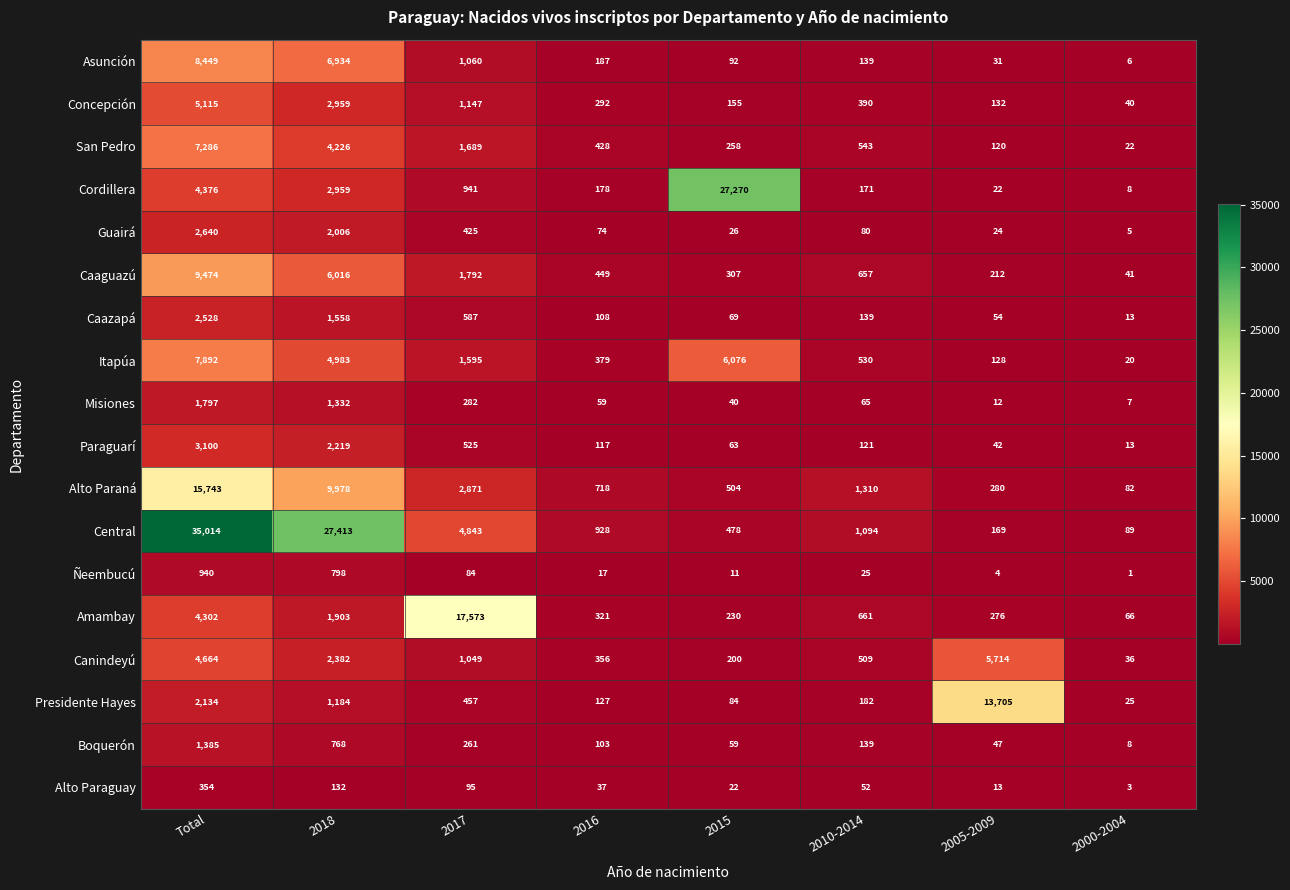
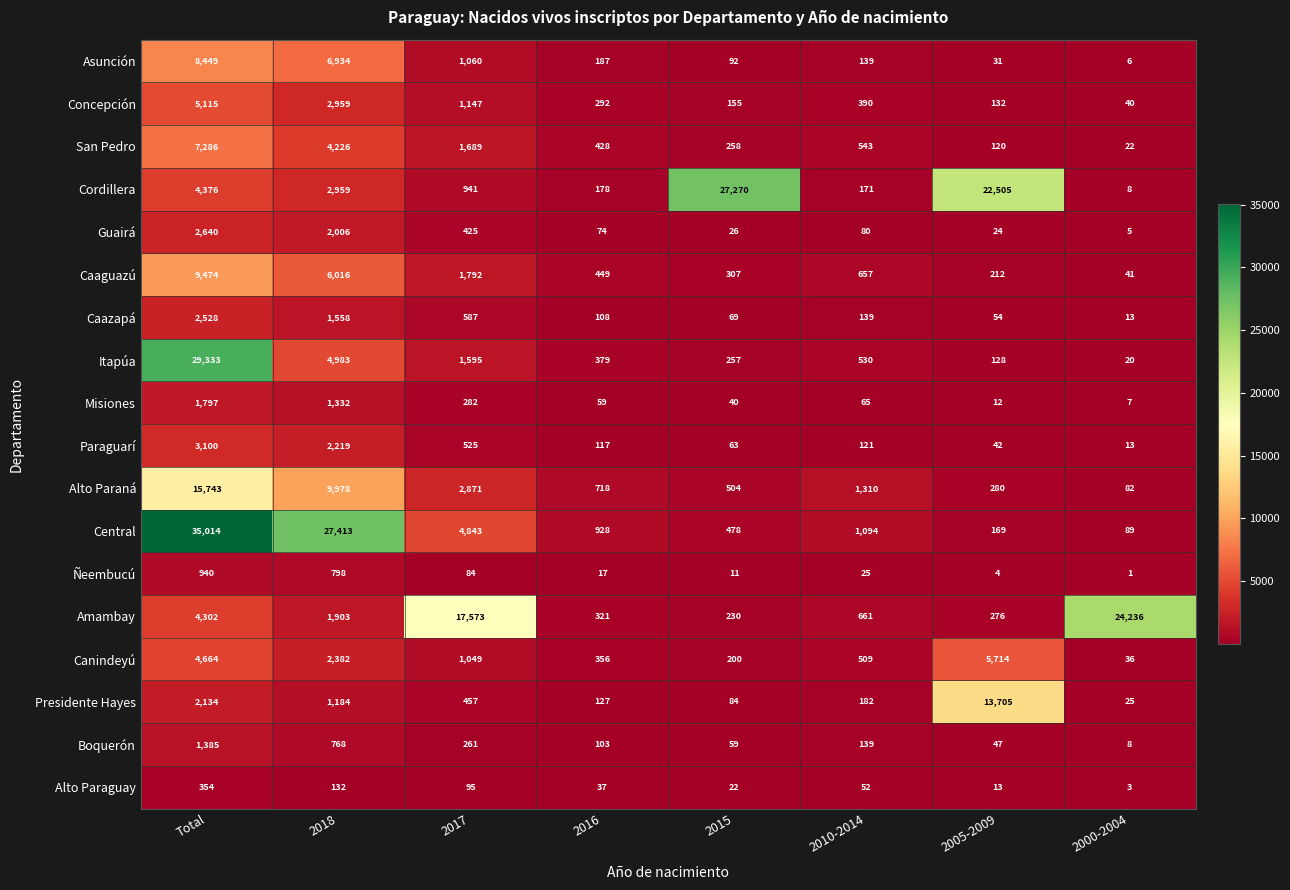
  {
    "Asunción": {
      "Total": "8,449",
      "2018": "6,934",
      "2017": "1,060",
      "2016": "187",
      "2015": "92",
      "2010-2014": "139",
      "2005-2009": "31",
      "2000-2004": "6"
    },
    "Concepción": {
      "Total": "5,115",
      "2018": "2,959",
      "2017": "1,147",
      "2016": "292",
      "2015": "155",
      "2010-2014": "390",
      "2005-2009": "132",
      "2000-2004": "40"
    },
    "San Pedro": {
      "Total": "7,286",
      "2018": "4,226",
      "2017": "1,689",
      "2016": "428",
      "2015": "258",
      "2010-2014": "543",
      "2005-2009": "120",
      "2000-2004": "22"
    },
    "Cordillera": {
      "Total": "4,376",
      "2018": "2,959",
      "2017": "941",
      "2016": "178",
      "2015": "27,270",
      "2010-2014": "171",
-     "2005-2009": "22",
+     "2005-2009": "22,505",
      "2000-2004": "8"
    },
    "Guairá": {
      "Total": "2,640",
      "2018": "2,006",
      "2017": "425",
      "2016": "74",
      "2015": "26",
      "2010-2014": "80",
      "2005-2009": "24",
      "2000-2004": "5"
    },
    "Caaguazú": {
      "Total": "9,474",
      "2018": "6,016",
      "2017": "1,792",
      "2016": "449",
      "2015": "307",
      "2010-2014": "657",
      "2005-2009": "212",
      "2000-2004": "41"
    },
    "Caazapá": {
      "Total": "2,528",
      "2018": "1,558",
      "2017": "587",
      "2016": "108",
      "2015": "69",
      "2010-2014": "139",
      "2005-2009": "54",
      "2000-2004": "13"
    },
    "Itapúa": {
-     "Total": "7,892",
+     "Total": "29,333",
      "2018": "4,983",
      "2017": "1,595",
      "2016": "379",
-     "2015": "6,076",
+     "2015": "257",
      "2010-2014": "530",
      "2005-2009": "128",
      "2000-2004": "20"
    },
    "Misiones": {
      "Total": "1,797",
      "2018": "1,332",
      "2017": "282",
      "2016": "59",
      "2015": "40",
      "2010-2014": "65",
      "2005-2009": "12",
      "2000-2004": "7"
    },
    "Paraguarí": {
      "Total": "3,100",
      "2018": "2,219",
      "2017": "525",
      "2016": "117",
      "2015": "63",
      "2010-2014": "121",
      "2005-2009": "42",
      "2000-2004": "13"
    },
    "Alto Paraná": {
      "Total": "15,743",
      "2018": "9,978",
      "2017": "2,871",
      "2016": "718",
      "2015": "504",
      "2010-2014": "1,310",
      "2005-2009": "280",
      "2000-2004": "82"
    },
    "Central": {
      "Total": "35,014",
      "2018": "27,413",
      "2017": "4,843",
      "2016": "928",
      "2015": "478",
      "2010-2014": "1,094",
      "2005-2009": "169",
      "2000-2004": "89"
    },
    "Ñeembucú": {
      "Total": "940",
      "2018": "798",
      "2017": "84",
      "2016": "17",
      "2015": "11",
      "2010-2014": "25",
      "2005-2009": "4",
      "2000-2004": "1"
    },
    "Amambay": {
      "Total": "4,302",
      "2018": "1,903",
      "2017": "17,573",
      "2016": "321",
      "2015": "230",
      "2010-2014": "661",
      "2005-2009": "276",
-     "2000-2004": "66"
+     "2000-2004": "24,236"
    },
    "Canindeyú": {
      "Total": "4,664",
      "2018": "2,382",
      "2017": "1,049",
      "2016": "356",
      "2015": "200",
      "2010-2014": "509",
      "2005-2009": "5,714",
      "2000-2004": "36"
    },
    "Presidente Hayes": {
      "Total": "2,134",
      "2018": "1,184",
      "2017": "457",
      "2016": "127",
      "2015": "84",
      "2010-2014": "182",
      "2005-2009": "13,705",
      "2000-2004": "25"
    },
    "Boquerón": {
      "Total": "1,385",
      "2018": "768",
      "2017": "261",
      "2016": "103",
      "2015": "59",
      "2010-2014": "139",
      "2005-2009": "47",
      "2000-2004": "8"
    },
    "Alto Paraguay": {
      "Total": "354",
      "2018": "132",
      "2017": "95",
      "2016": "37",
      "2015": "22",
      "2010-2014": "52",
      "2005-2009": "13",
      "2000-2004": "3"
    }
  }
